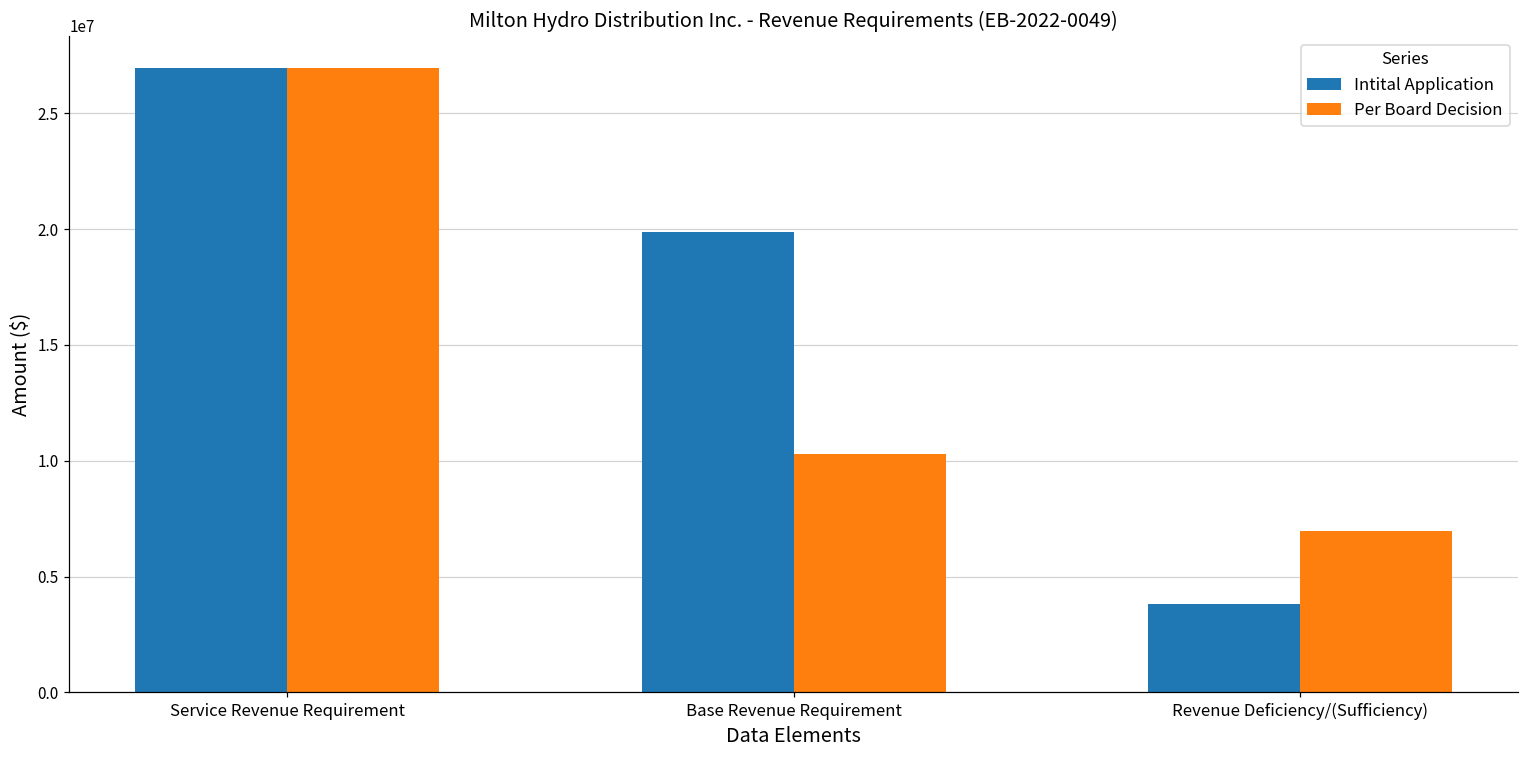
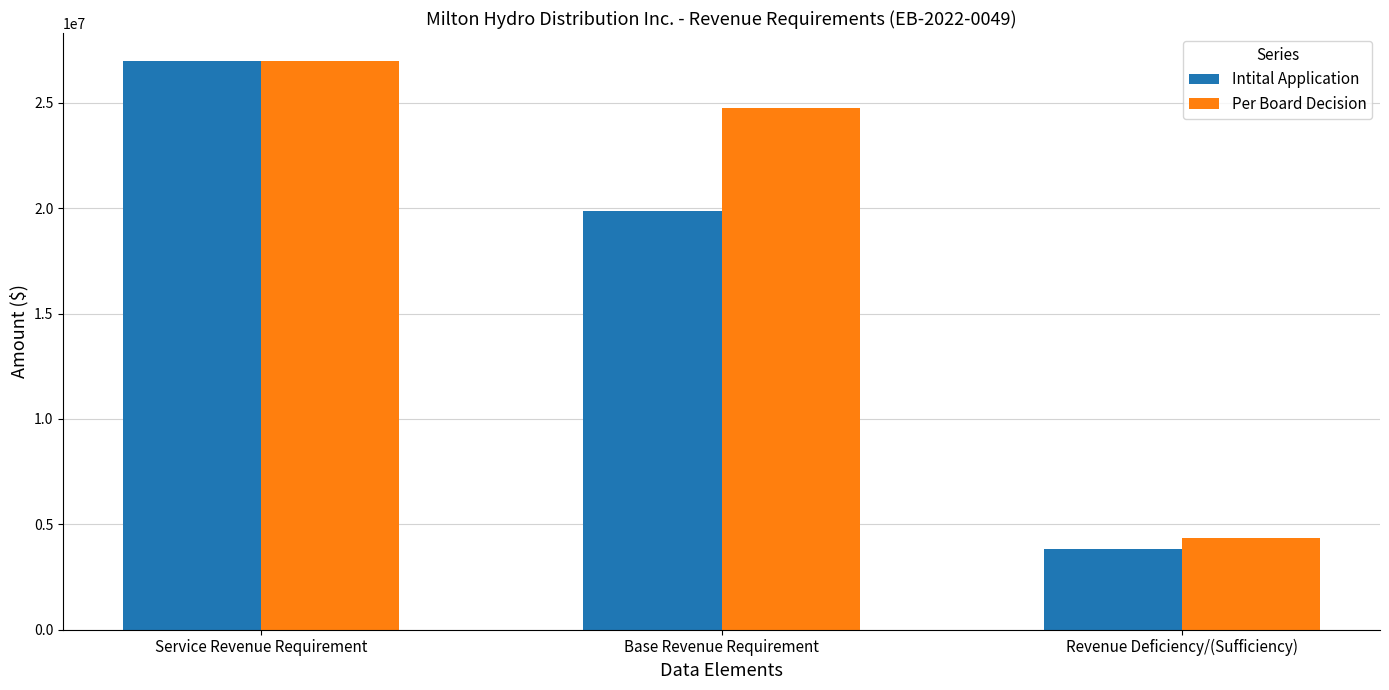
  {
    "Intital Application": {
      "Service Revenue Requirement": 27000000,
      "Base Revenue Requirement": 19900000,
      "Revenue Deficiency/(Sufficiency)": 3800000
    },
    "Per Board Decision": {
      "Service Revenue Requirement": 27000000,
-     "Base Revenue Requirement": 10300000,
-     "Revenue Deficiency/(Sufficiency)": 7000000
+     "Base Revenue Requirement": 24800000,
+     "Revenue Deficiency/(Sufficiency)": 4400000
    }
  }
